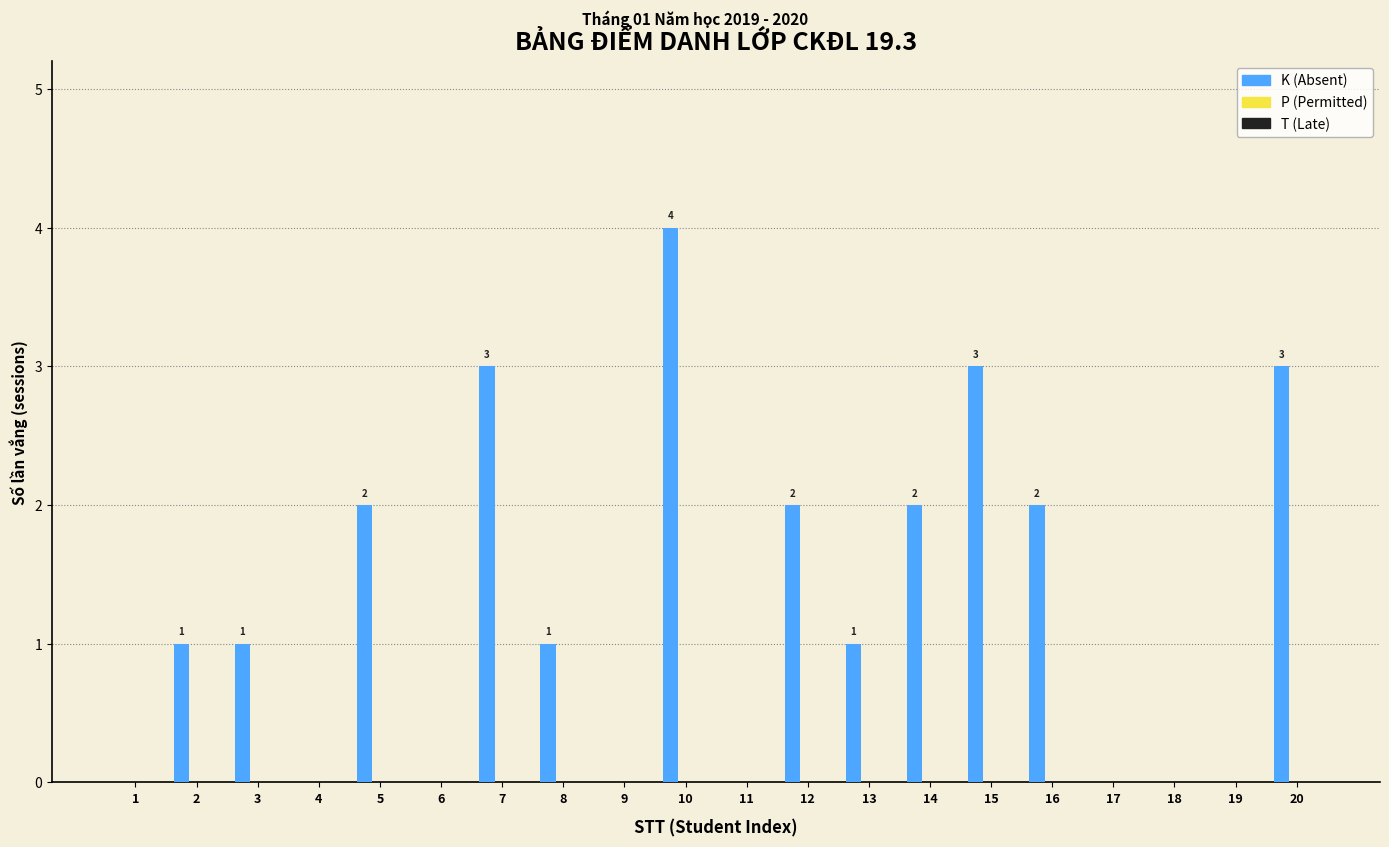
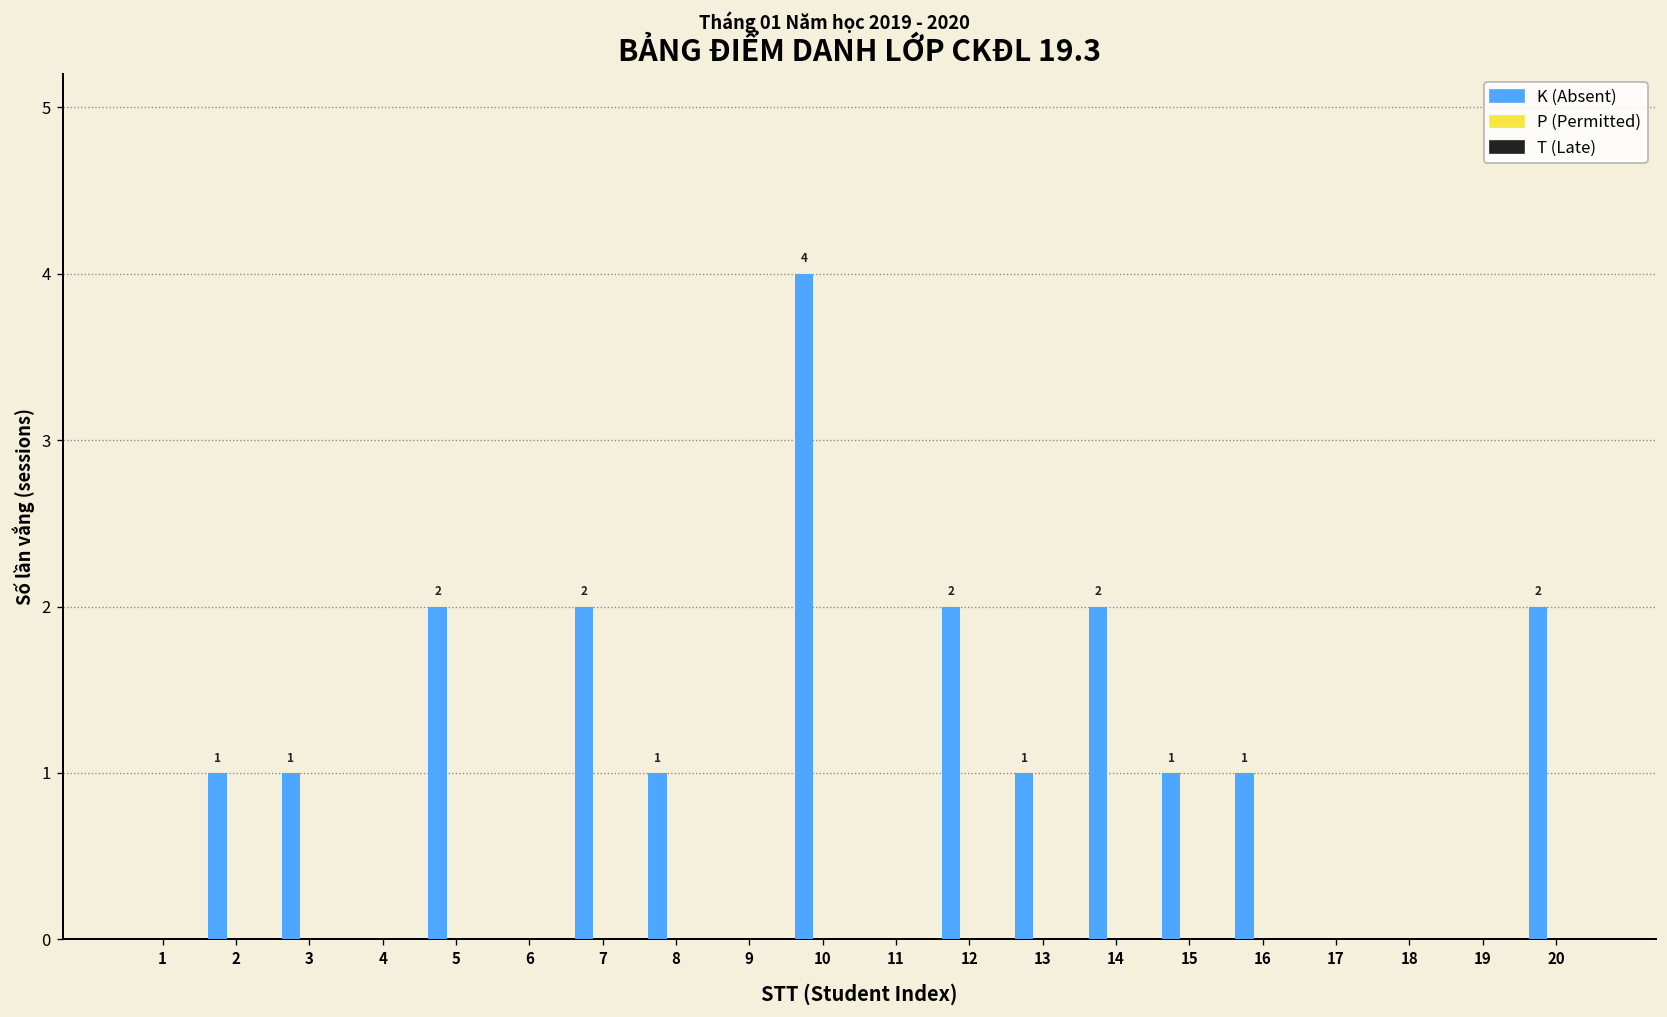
  {
    "K (Absent)": {
      "2": 1,
      "3": 1,
      "5": 2,
-     "7": 3,
+     "7": 2,
      "8": 1,
      "10": 4,
      "12": 2,
      "13": 1,
      "14": 2,
-     "15": 3,
-     "16": 2,
-     "20": 3
+     "15": 1,
+     "16": 1,
+     "20": 2
    },
    "P (Permitted)": {
      "1": 0.00,
      "2": 0.00,
      "3": 0.00,
      "4": 0.00,
      "5": 0.00,
      "6": 0.00,
      "7": 0.00,
      "8": 0.00,
      "9": 0.00,
      "10": 0.00,
      "11": 0.00,
      "12": 0.00,
      "13": 0.00,
      "14": 0.00,
      "15": 0.00,
      "16": 0.00,
      "17": 0.00,
      "18": 0.00,
      "19": 0.00,
      "20": 0.00
    },
    "T (Late)": {
      "1": 0.00,
      "2": 0.00,
      "3": 0.00,
      "4": 0.00,
      "5": 0.00,
      "6": 0.00,
      "7": 0.00,
      "8": 0.00,
      "9": 0.00,
      "10": 0.00,
      "11": 0.00,
      "12": 0.00,
      "13": 0.00,
      "14": 0.00,
      "15": 0.00,
      "16": 0.00,
      "17": 0.00,
      "18": 0.00,
      "19": 0.00,
      "20": 0.00
    }
  }
